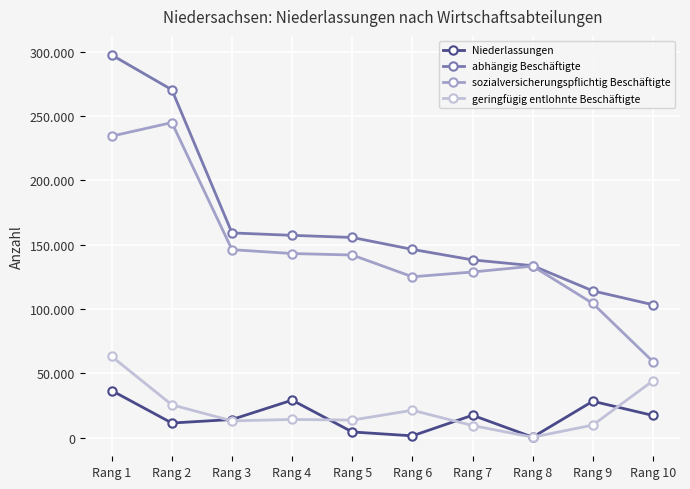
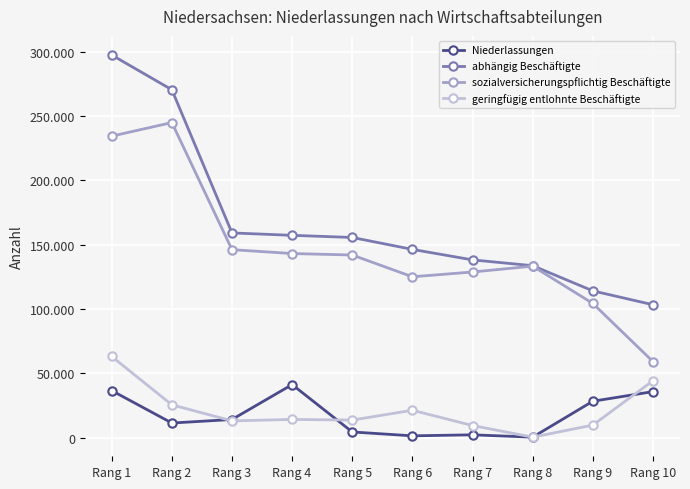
  {
    "Niederlassungen": {
      "Rang 1": 37,
      "Rang 2": 11,
-     "Rang 4": 29,
+     "Rang 4": 41,
      "Rang 5": 4,
      "Rang 6": 1,
-     "Rang 7": 17,
+     "Rang 7": 2,
      "Rang 9": 28,
-     "Rang 10": 17
+     "Rang 10": 36
    }
  }
